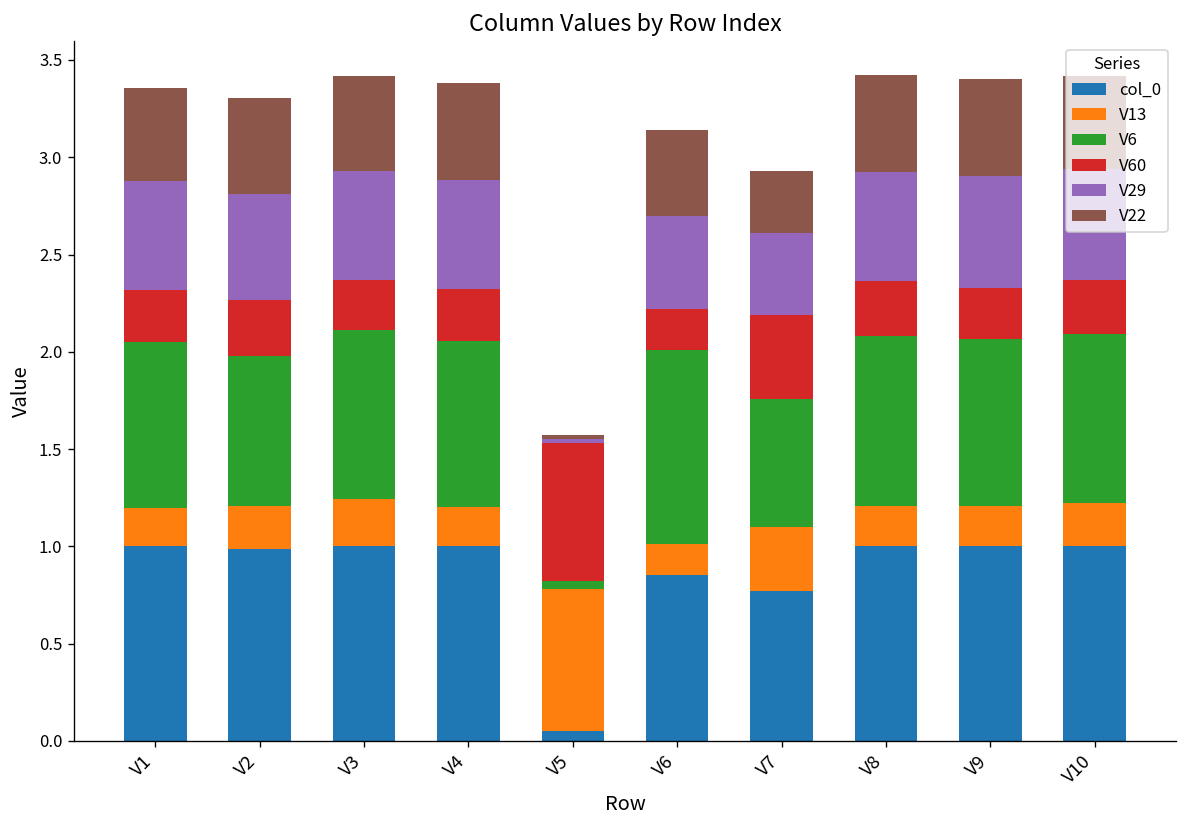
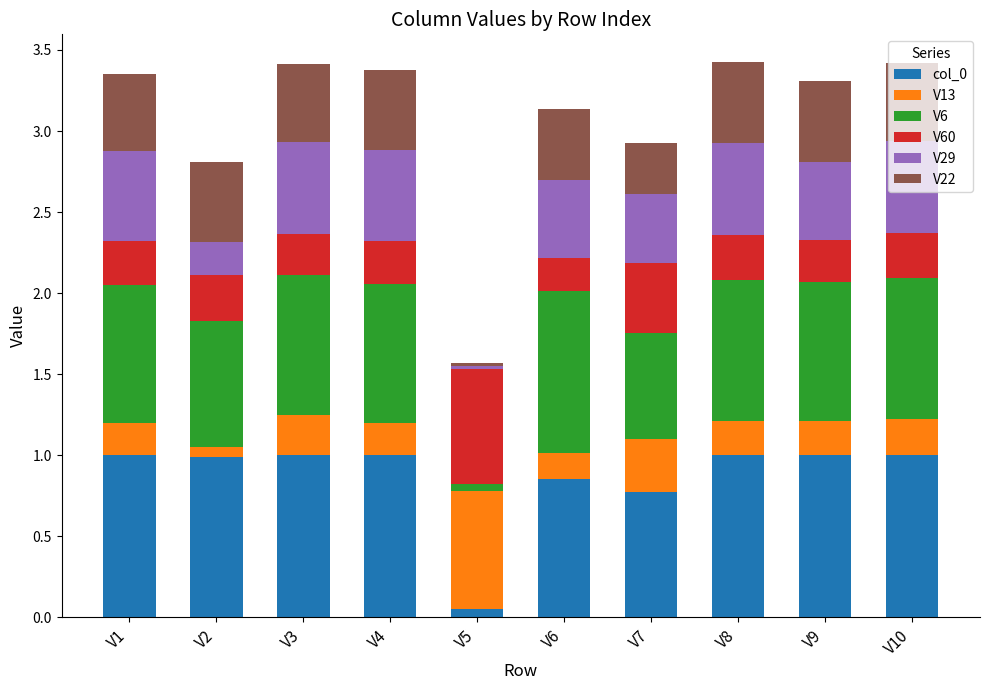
  {
    "col_0": {
      "V1": 1.00,
      "V2": 0.99,
      "V3": 1.00,
      "V4": 1.00,
      "V5": 0.05,
      "V6": 0.85,
      "V7": 0.77,
      "V8": 1.00,
      "V9": 1.00,
      "V10": 1.00
    },
    "V13": {
      "V1": 0.20,
-     "V2": 0.22,
+     "V2": 0.06,
      "V3": 0.25,
      "V4": 0.20,
      "V5": 0.73,
      "V6": 0.16,
      "V7": 0.33,
      "V8": 0.21,
      "V9": 0.21,
      "V10": 0.22
    },
    "V6": {
      "V1": 0.85,
      "V2": 0.77,
      "V3": 0.87,
      "V4": 0.86,
      "V5": 0.04,
      "V6": 1.00,
      "V7": 0.65,
      "V8": 0.87,
      "V9": 0.86,
      "V10": 0.87
    },
    "V60": {
      "V1": 0.27,
      "V2": 0.29,
      "V3": 0.25,
      "V4": 0.27,
      "V5": 0.71,
      "V6": 0.21,
      "V7": 0.43,
      "V8": 0.28,
      "V9": 0.26,
      "V10": 0.28
    },
    "V29": {
      "V1": 0.56,
-     "V2": 0.55,
+     "V2": 0.20,
      "V3": 0.56,
      "V4": 0.56,
      "V5": 0.02,
      "V6": 0.48,
      "V7": 0.42,
      "V8": 0.56,
-     "V9": 0.58
+     "V9": 0.48
    },
    "V22": {
      "V1": 0.48,
      "V2": 0.49,
      "V3": 0.49,
      "V4": 0.50,
      "V5": 0.02,
      "V6": 0.44,
      "V7": 0.32,
      "V8": 0.50,
      "V9": 0.50
    }
  }
